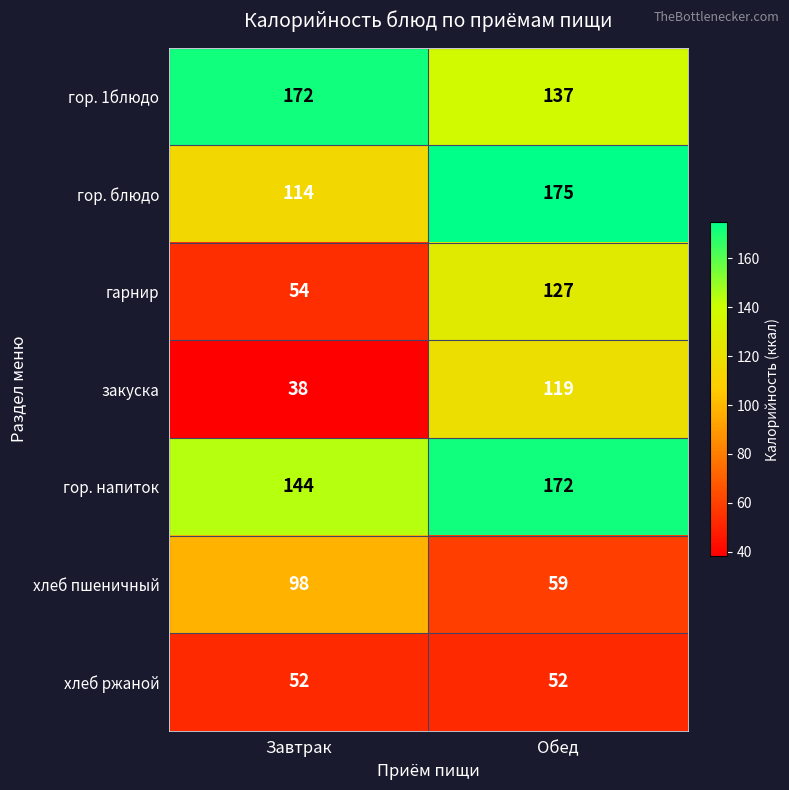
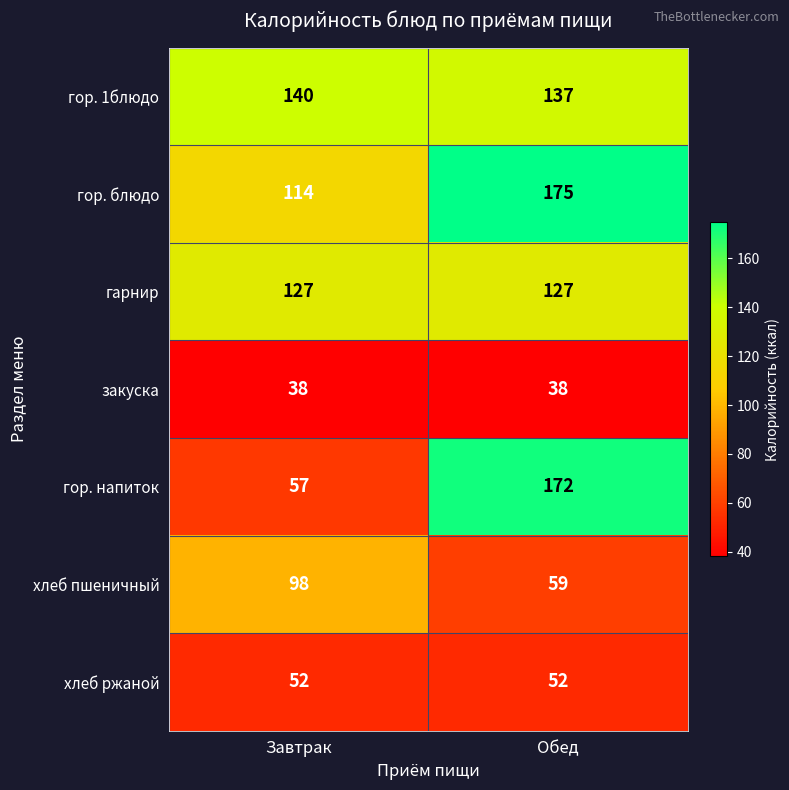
  {
    "гор. 1блюдо": {
-     "Завтрак": 172,
+     "Завтрак": 140,
      "Обед": 137
    },
    "гор. блюдо": {
      "Завтрак": 114,
      "Обед": 175
    },
    "гарнир": {
-     "Завтрак": 54,
+     "Завтрак": 127,
      "Обед": 127
    },
    "закуска": {
      "Завтрак": 38,
-     "Обед": 119
+     "Обед": 38
    },
    "гор. напиток": {
-     "Завтрак": 144,
+     "Завтрак": 57,
      "Обед": 172
    },
    "хлеб пшеничный": {
      "Завтрак": 98,
      "Обед": 59
    },
    "хлеб ржаной": {
      "Завтрак": 52,
      "Обед": 52
    }
  }
